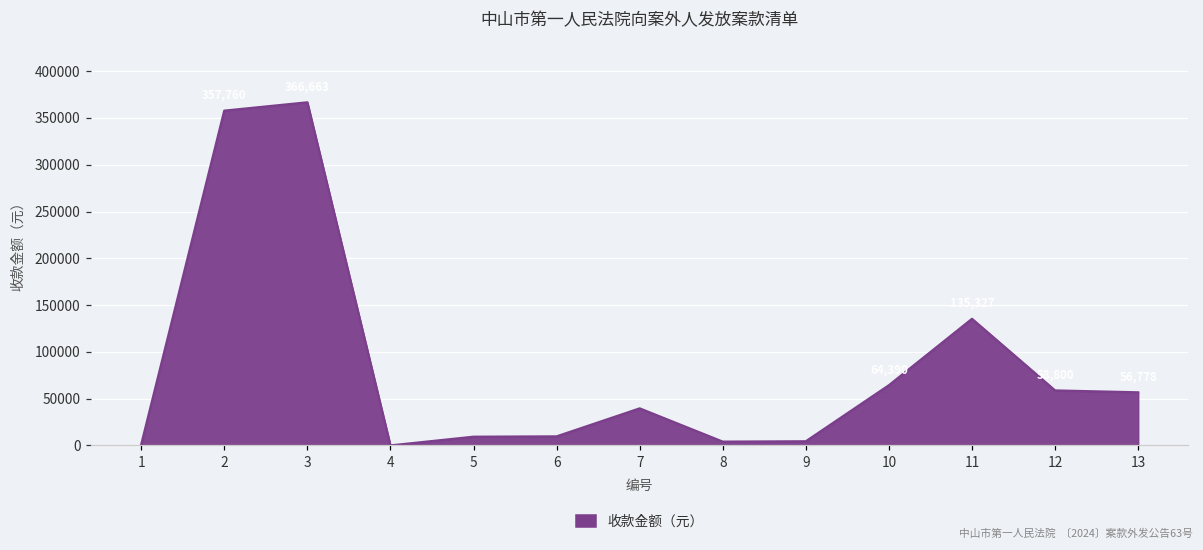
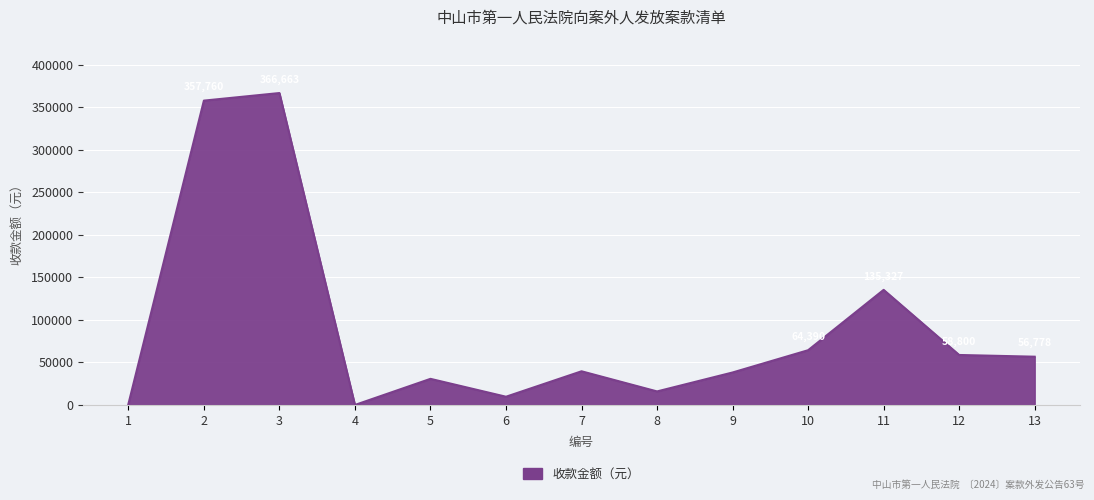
  {
    "1": 0,
    "2": 360000,
    "3": 370000,
    "4": 0,
-   "5": 10000,
+   "5": 30000,
    "6": 10000,
    "7": 40000,
-   "8": 0,
-   "9": 0,
+   "8": 20000,
+   "9": 40000,
    "10": 60000,
    "11": 140000,
    "12": 60000,
    "13": 60000
  }
